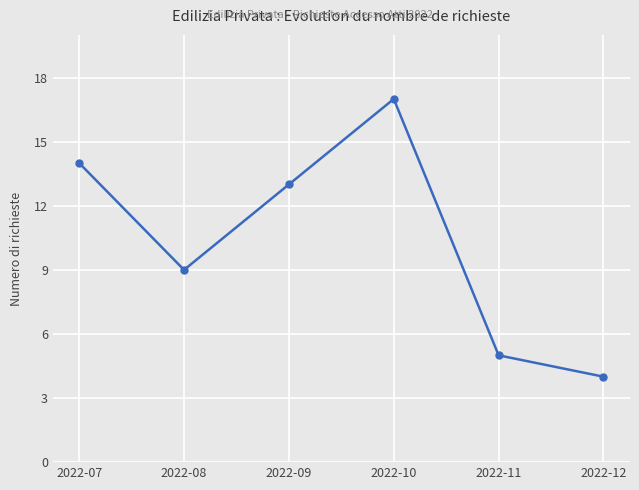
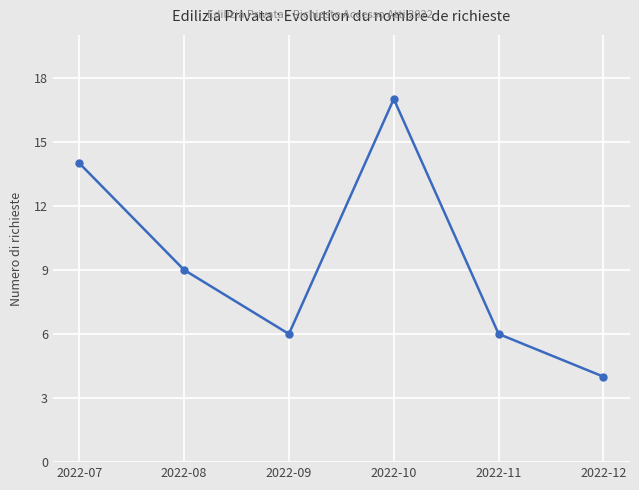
  {
    "2022-07": 14,
    "2022-08": 9,
-   "2022-09": 13,
+   "2022-09": 6,
    "2022-10": 17,
-   "2022-11": 5,
+   "2022-11": 6,
    "2022-12": 4
  }
